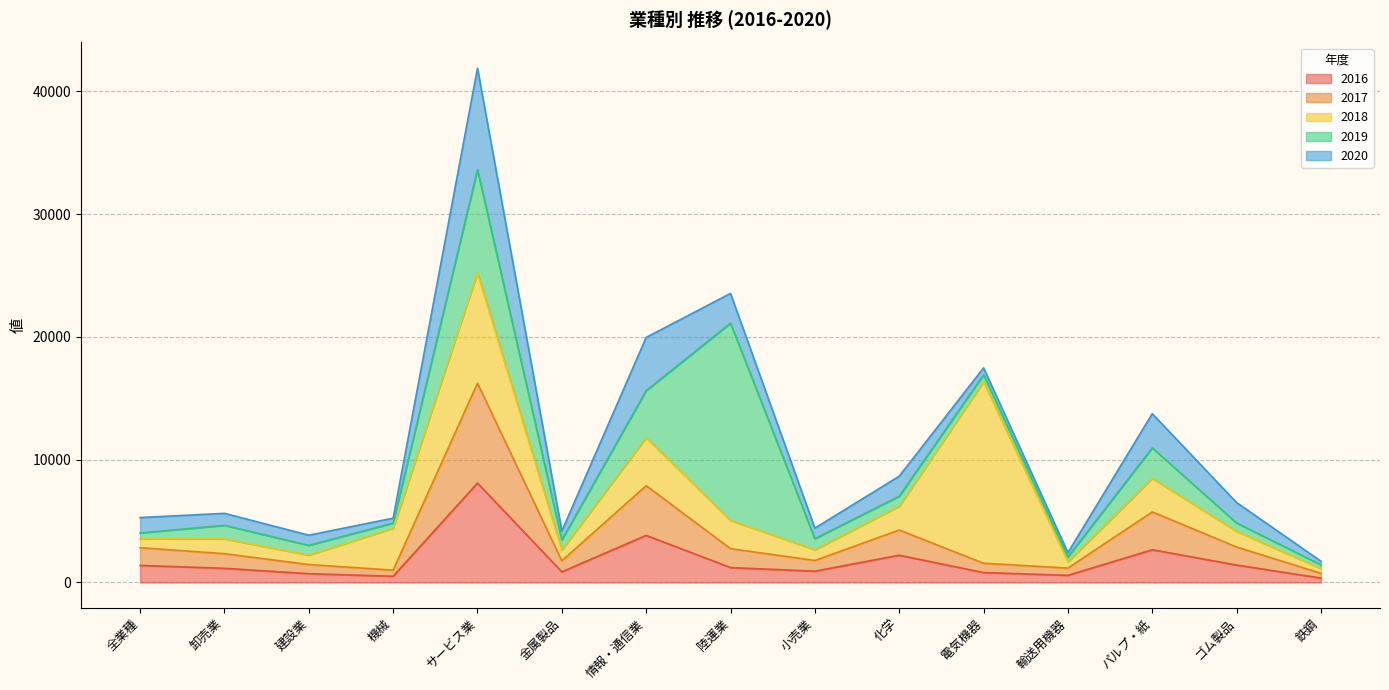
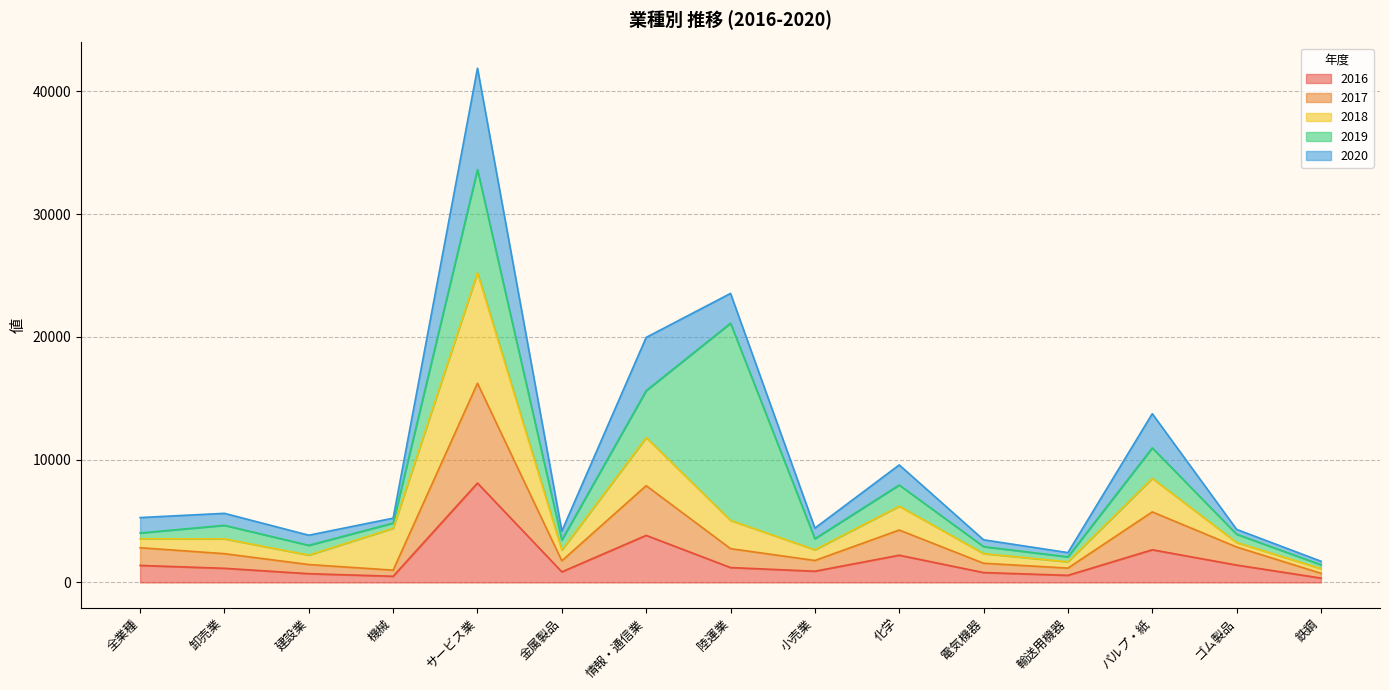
  {
    "2018": {
      "全業種": 700,
      "卸売業": 1200,
      "建設業": 800,
      "機械": 3400,
      "サービス業": 9000,
      "金属製品": 900,
      "情報・通信業": 3900,
      "陸運業": 2300,
      "小売業": 900,
      "化学": 1900,
-     "電気機器": 14800,
+     "電気機器": 800,
      "輸送用機器": 500,
      "パルプ・紙": 2700,
-     "ゴム製品": 1300,
+     "ゴム製品": 400,
      "鉄鋼": 400
    },
    "2019": {
      "全業種": 500,
      "卸売業": 1100,
      "建設業": 800,
      "機械": 400,
      "サービス業": 8400,
      "金属製品": 800,
      "情報・通信業": 3800,
      "陸運業": 16100,
      "小売業": 900,
-     "化学": 800,
+     "化学": 1700,
      "電気機器": 600,
      "輸送用機器": 400,
      "パルプ・紙": 2500,
      "ゴム製品": 700,
      "鉄鋼": 300
    },
    "2020": {
      "全業種": 1300,
      "卸売業": 1000,
      "建設業": 800,
      "機械": 400,
      "サービス業": 8300,
      "金属製品": 700,
      "情報・通信業": 4300,
      "陸運業": 2400,
      "小売業": 900,
      "化学": 1600,
      "電気機器": 600,
      "輸送用機器": 300,
      "パルプ・紙": 2800,
-     "ゴム製品": 1700,
+     "ゴム製品": 400,
      "鉄鋼": 300
    }
  }
